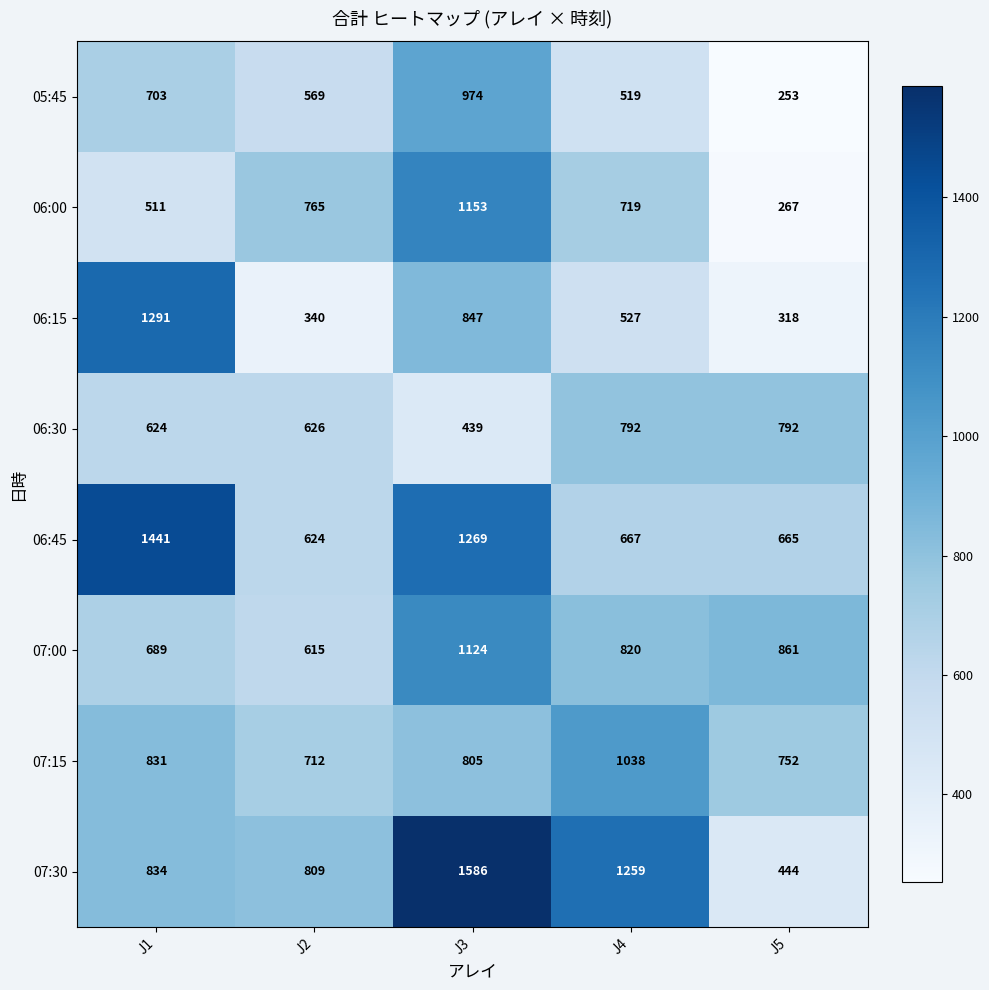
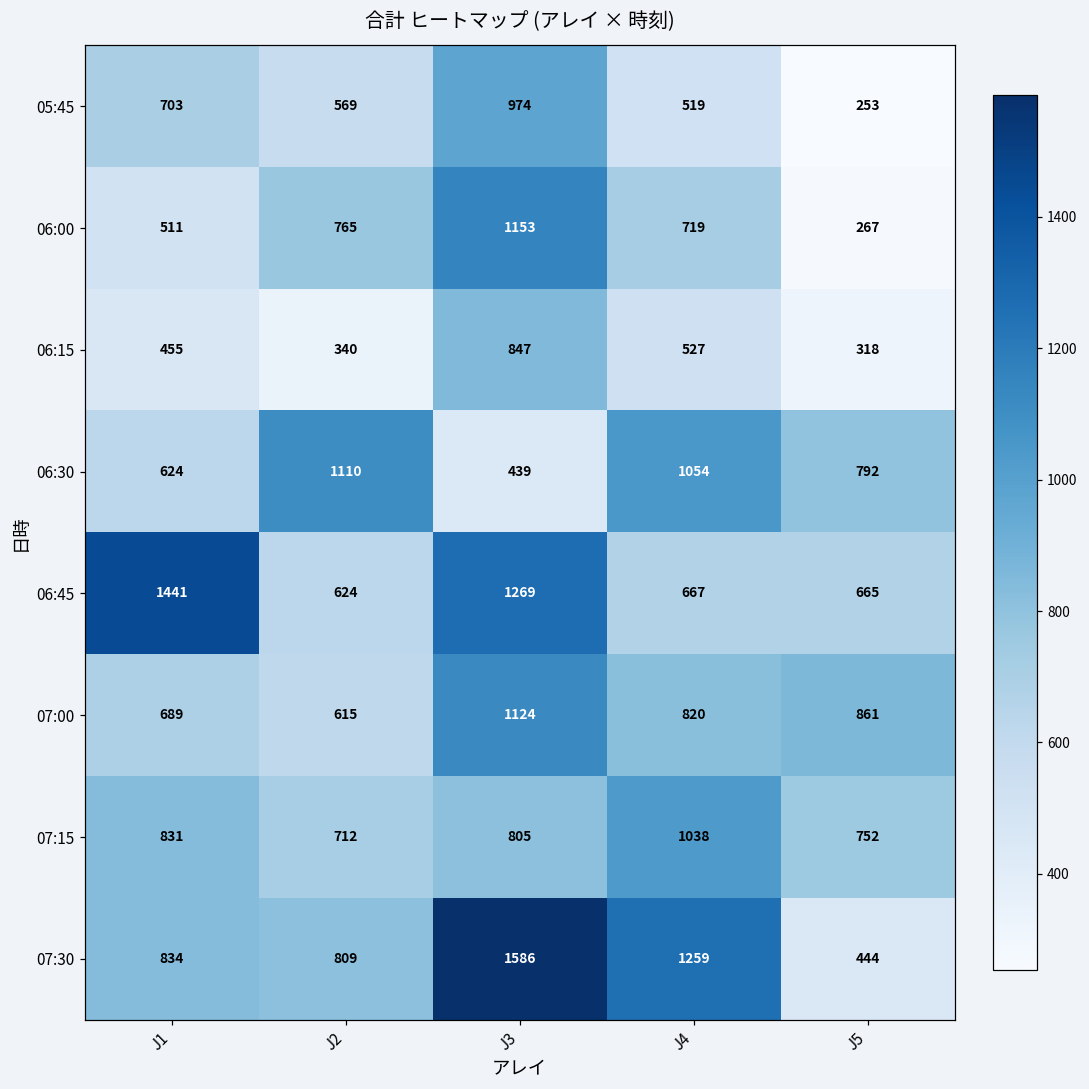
  {
    "05:45": {
      "J1": 703,
      "J2": 569,
      "J3": 974,
      "J4": 519,
      "J5": 253
    },
    "06:00": {
      "J1": 511,
      "J2": 765,
      "J3": 1153,
      "J4": 719,
      "J5": 267
    },
    "06:15": {
-     "J1": 1291,
+     "J1": 455,
      "J2": 340,
      "J3": 847,
      "J4": 527,
      "J5": 318
    },
    "06:30": {
      "J1": 624,
-     "J2": 626,
+     "J2": 1110,
      "J3": 439,
-     "J4": 792,
+     "J4": 1054,
      "J5": 792
    },
    "06:45": {
      "J1": 1441,
      "J2": 624,
      "J3": 1269,
      "J4": 667,
      "J5": 665
    },
    "07:00": {
      "J1": 689,
      "J2": 615,
      "J3": 1124,
      "J4": 820,
      "J5": 861
    },
    "07:15": {
      "J1": 831,
      "J2": 712,
      "J3": 805,
      "J4": 1038,
      "J5": 752
    },
    "07:30": {
      "J1": 834,
      "J2": 809,
      "J3": 1586,
      "J4": 1259,
      "J5": 444
    }
  }
